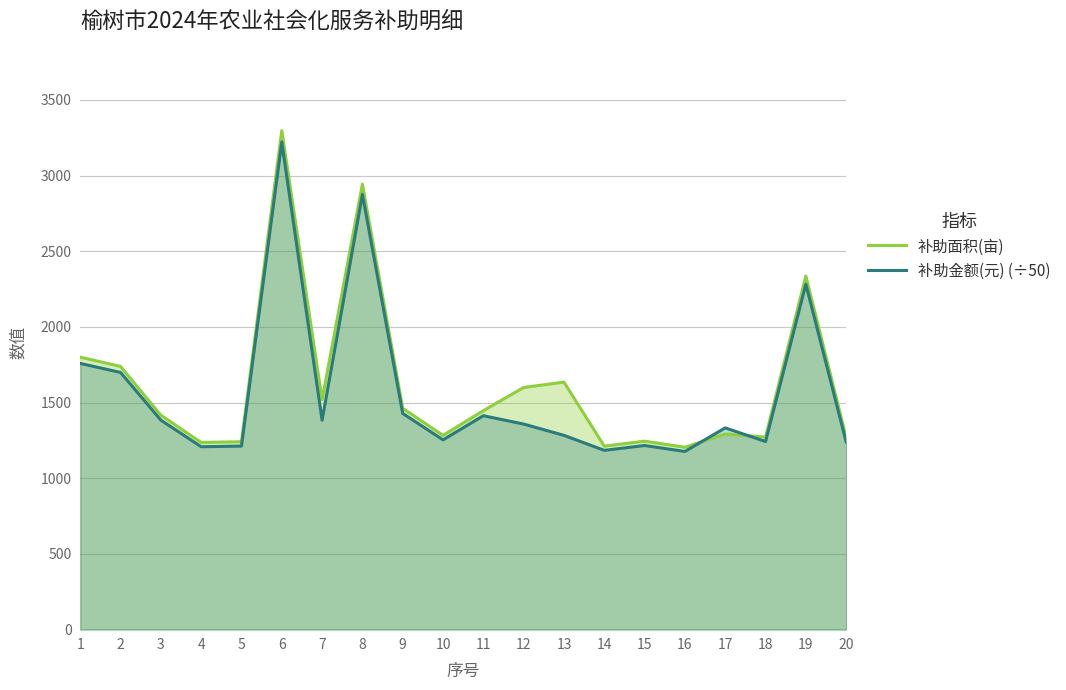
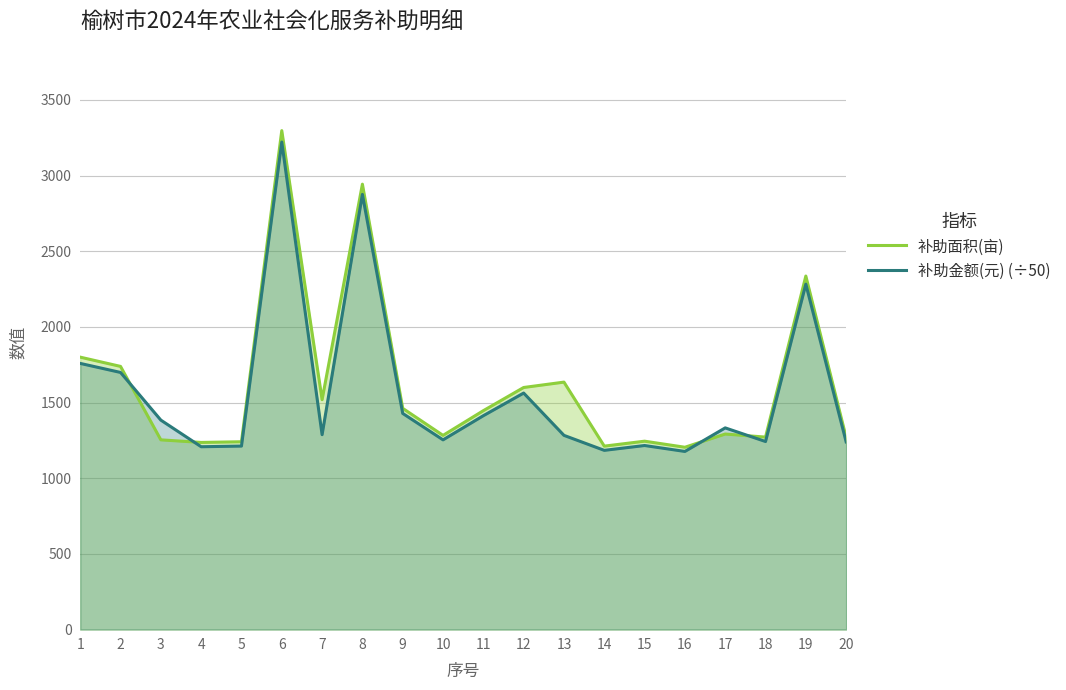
  {
    "补助面积(亩)": {
      "1": 1800,
      "2": 1740,
-     "3": 1420,
+     "3": 1250,
      "4": 1240,
      "5": 1240,
      "6": 3300,
      "7": 1520,
      "8": 2940,
      "9": 1460,
      "10": 1280,
      "11": 1450,
      "12": 1600,
      "13": 1640,
      "14": 1210,
      "15": 1240,
      "16": 1200,
      "17": 1290,
      "18": 1270,
      "19": 2340,
      "20": 1270
    },
    "补助金额(元) (÷50)": {
      "1": 1760,
      "2": 1700,
      "3": 1380,
      "4": 1210,
      "5": 1210,
      "6": 3220,
-     "7": 1380,
+     "7": 1290,
      "8": 2880,
      "9": 1430,
      "10": 1250,
      "11": 1410,
-     "12": 1360,
+     "12": 1560,
      "13": 1280,
      "14": 1180,
      "15": 1220,
      "16": 1180,
      "17": 1330,
      "18": 1240,
      "19": 2280,
      "20": 1240
    }
  }
